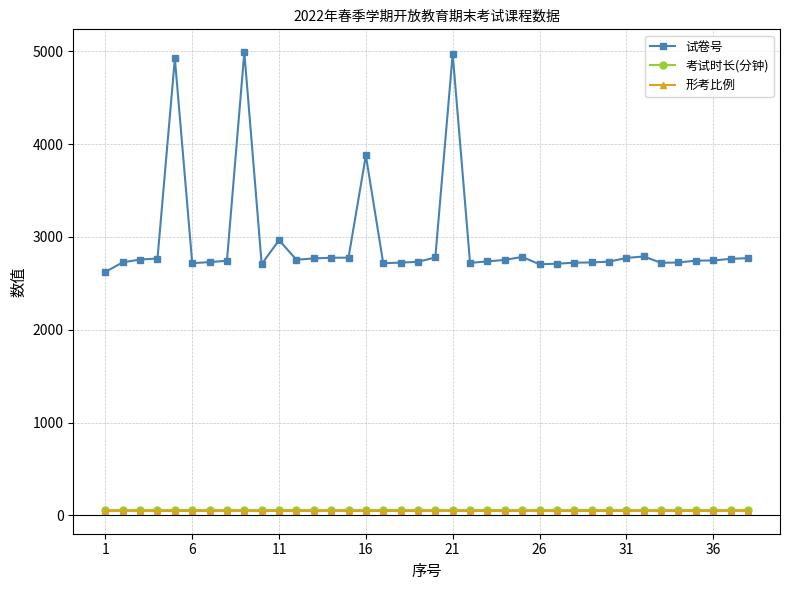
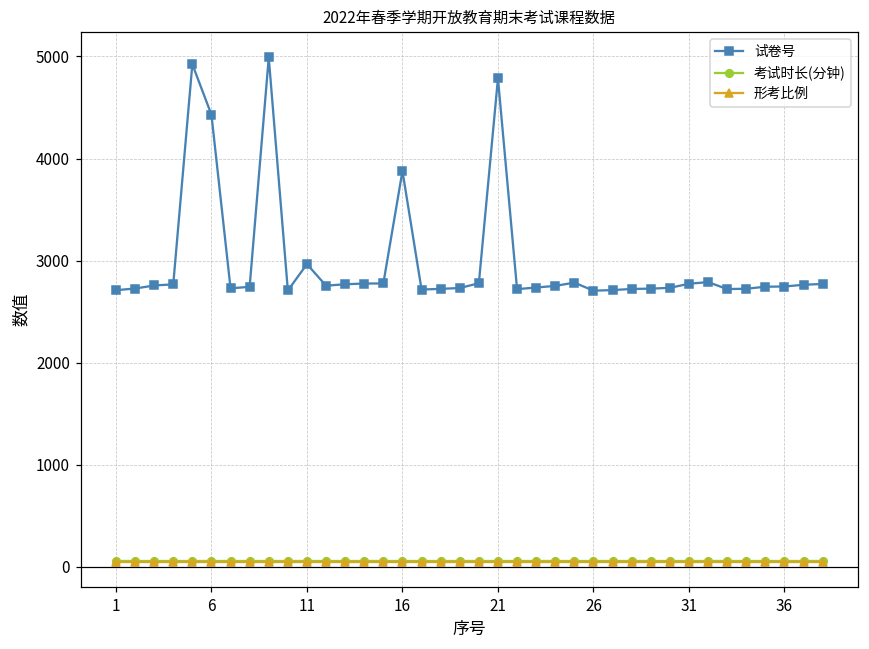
  {
    "试卷号": {
-     "1": 2600,
-     "6": 2700,
+     "1": 2700,
+     "6": 4400,
      "11": 3000,
      "16": 3900,
-     "21": 5000,
+     "21": 4800,
      "26": 2700,
      "31": 2800,
      "36": 2700
    }
  }
